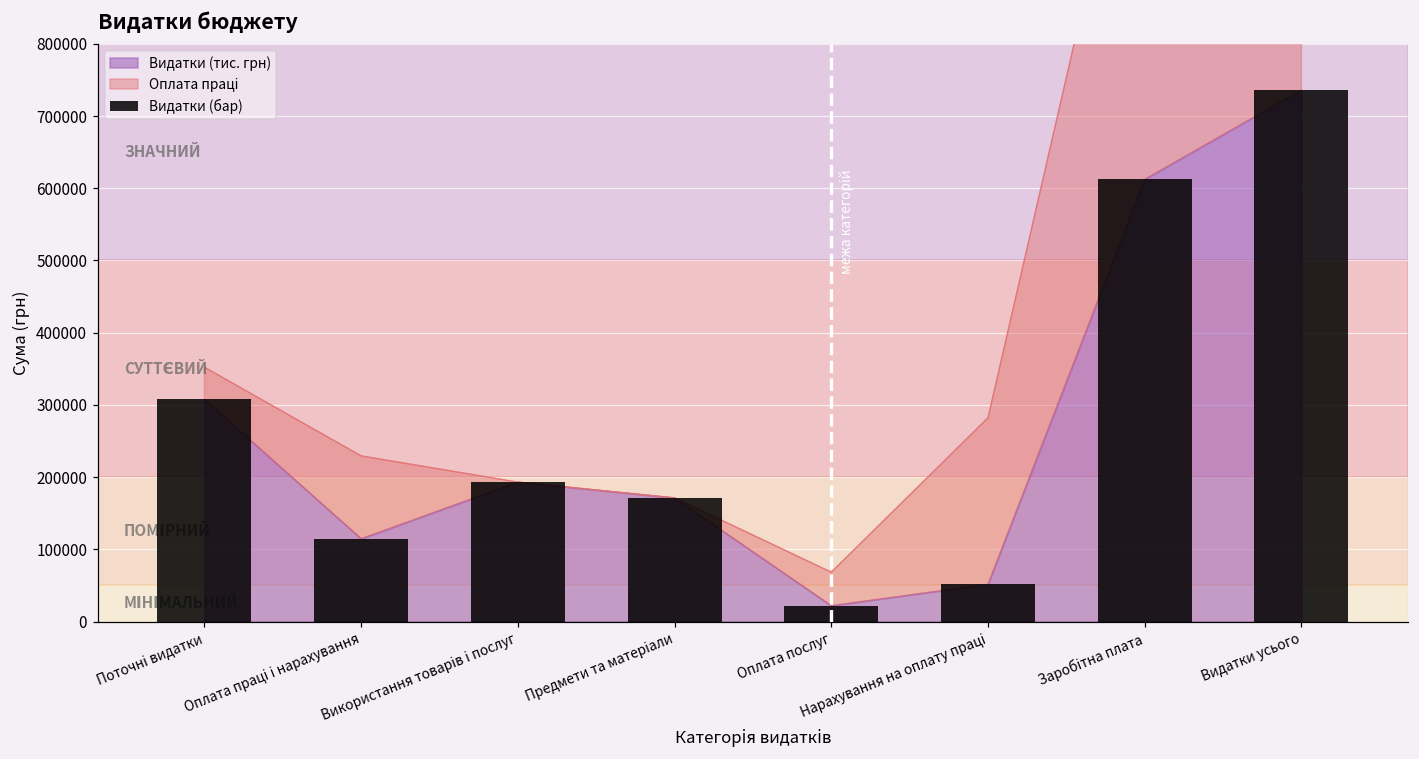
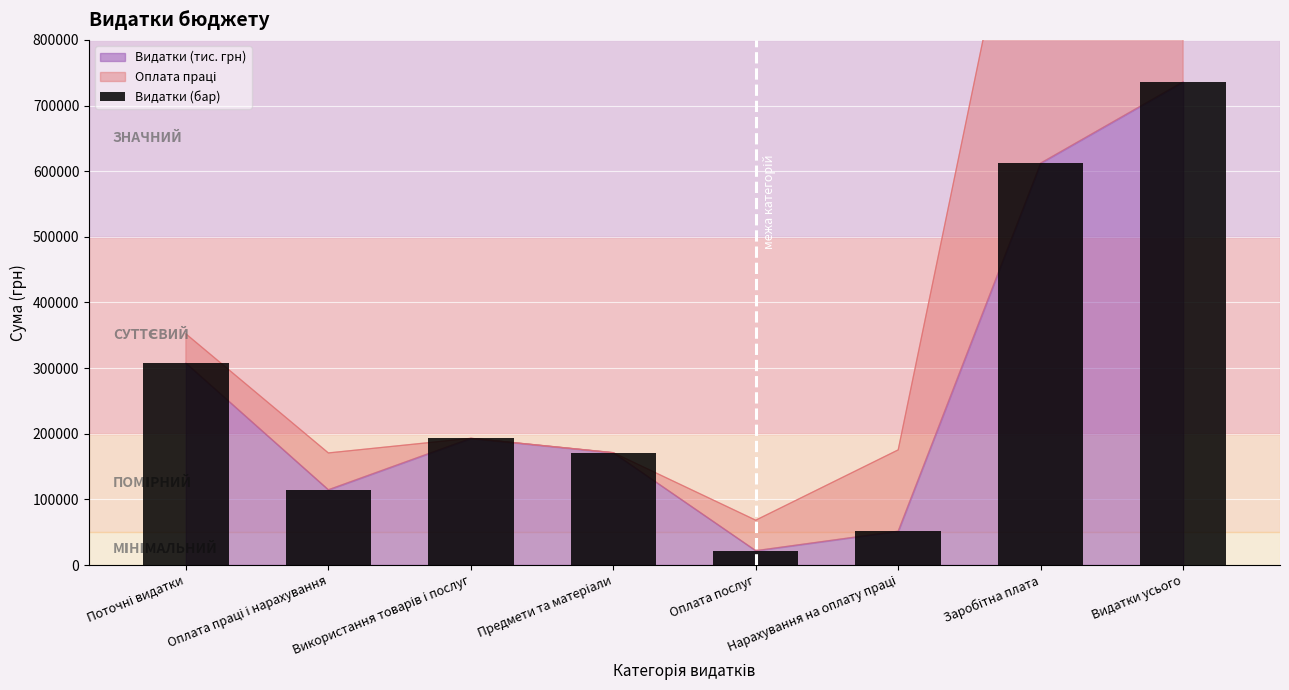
  {
    "Видатки (тис. грн)": {
      "Поточні видатки": 310000,
      "Оплата праці і нарахування": 110000,
      "Використання товарів і послуг": 190000,
      "Предмети та матеріали": 170000,
      "Оплата послуг": 20000,
      "Нарахування на оплату праці": 50000,
      "Заробітна плата": 610000,
      "Видатки усього": 740000
    },
    "Оплата праці": {
      "Поточні видатки": 40000,
-     "Оплата праці і нарахування": 110000,
+     "Оплата праці і нарахування": 60000,
      "Оплата послуг": 50000,
-     "Нарахування на оплату праці": 230000
+     "Нарахування на оплату праці": 120000
    }
  }
